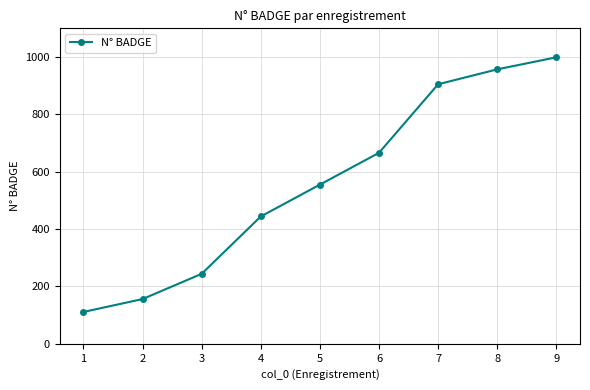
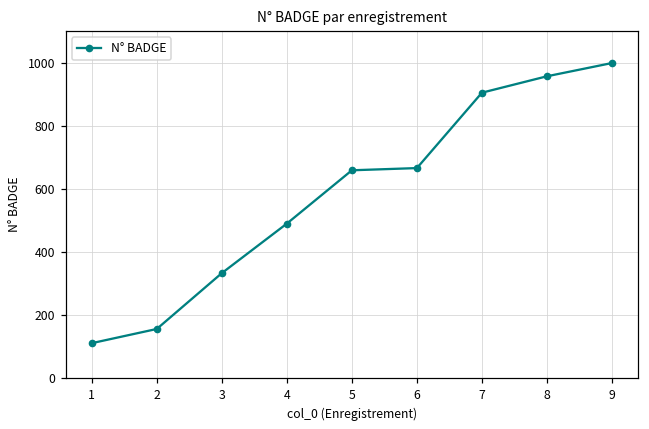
  {
    "1": 110,
    "2": 160,
-   "3": 240,
-   "4": 440,
-   "5": 560,
+   "3": 330,
+   "4": 490,
+   "5": 660,
    "6": 670,
    "7": 910,
    "8": 960,
    "9": 1000
  }
